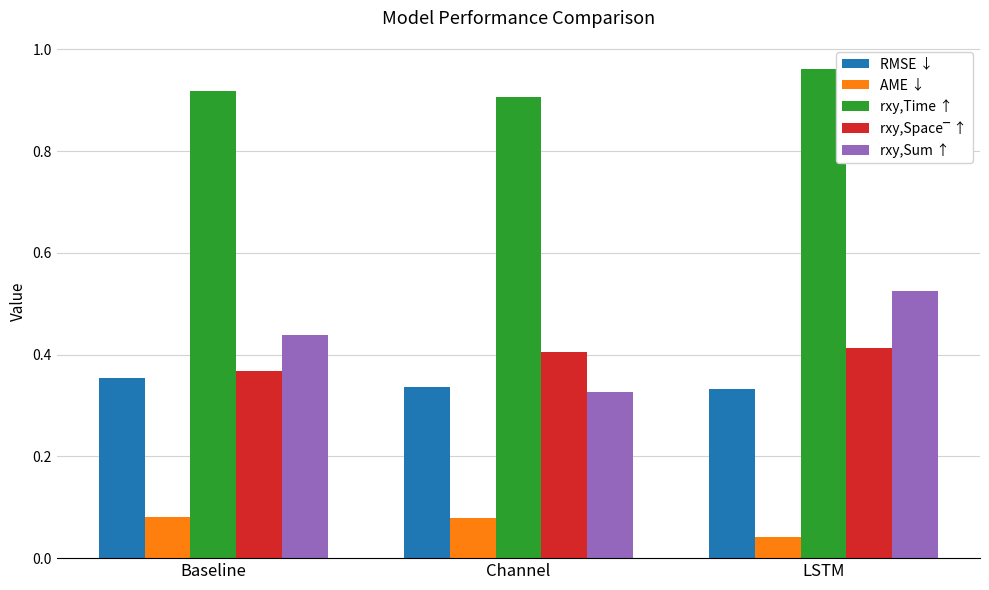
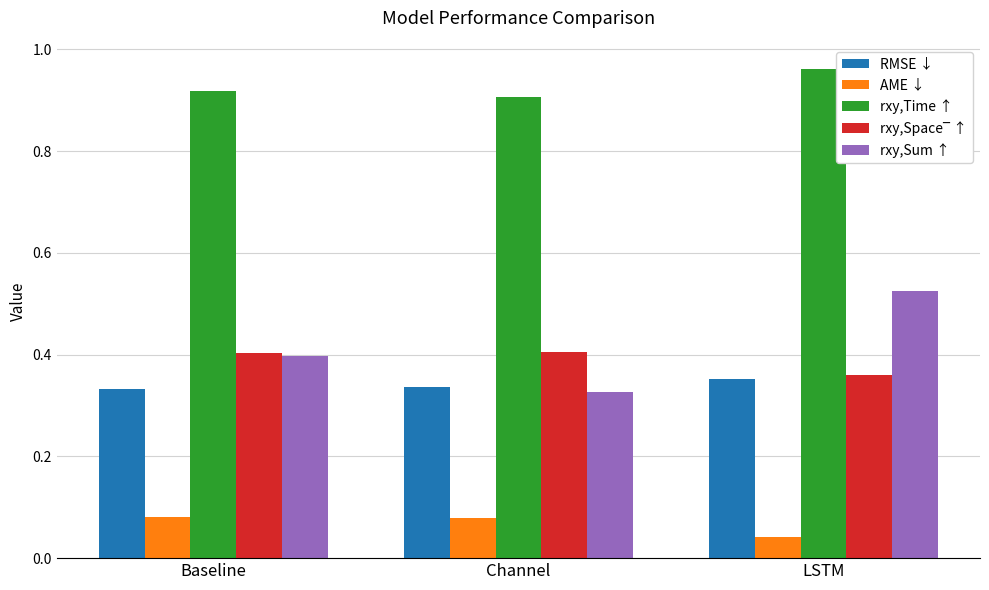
  {
    "RMSE ↓": {
-     "Baseline": 0.35,
+     "Baseline": 0.33,
      "Channel": 0.34,
-     "LSTM": 0.33
+     "LSTM": 0.35
    },
    "AME ↓": {
      "Baseline": 0.08,
      "Channel": 0.08,
      "LSTM": 0.04
    },
    "rxy,Time ↑": {
      "Baseline": 0.92,
      "Channel": 0.91,
      "LSTM": 0.96
    },
    "rxy,Space‾ ↑": {
-     "Baseline": 0.37,
+     "Baseline": 0.40,
      "Channel": 0.41,
-     "LSTM": 0.41
+     "LSTM": 0.36
    },
    "rxy,Sum ↑": {
-     "Baseline": 0.44,
+     "Baseline": 0.40,
      "Channel": 0.33,
      "LSTM": 0.52
    }
  }
